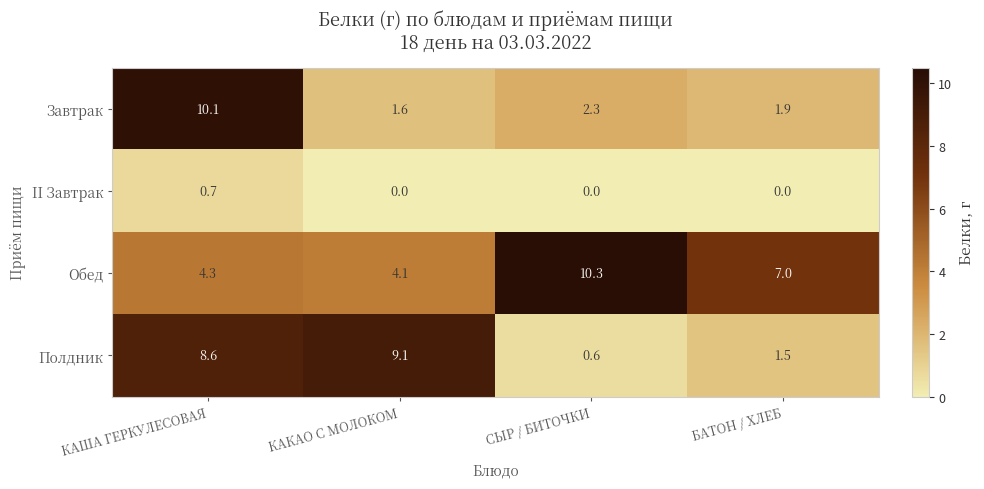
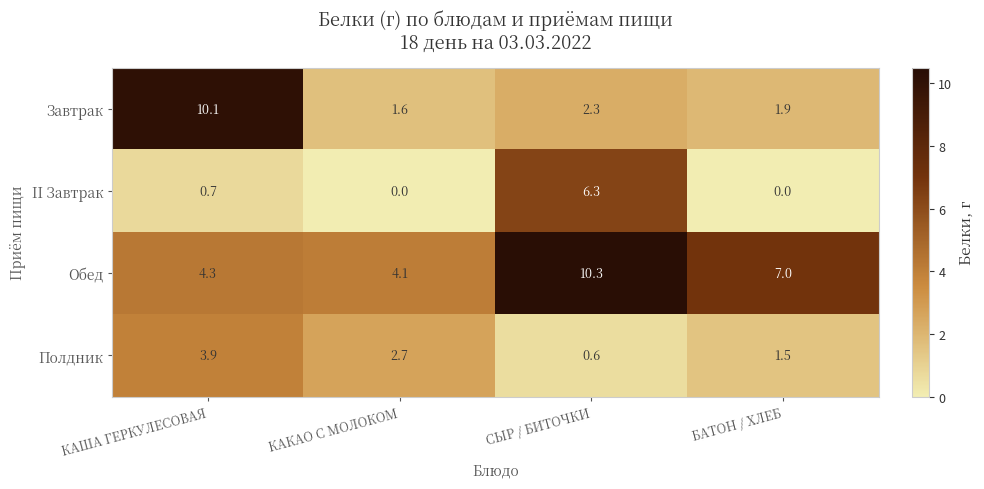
  {
    "Завтрак": {
      "КАША ГЕРКУЛЕСОВАЯ": 10.1,
      "КАКАО С МОЛОКОМ": 1.6,
      "СЫР / БИТОЧКИ": 2.3,
      "БАТОН / ХЛЕБ": 1.9
    },
    "II Завтрак": {
      "КАША ГЕРКУЛЕСОВАЯ": 0.7,
      "КАКАО С МОЛОКОМ": 0.0,
-     "СЫР / БИТОЧКИ": 0.0,
+     "СЫР / БИТОЧКИ": 6.3,
      "БАТОН / ХЛЕБ": 0.0
    },
    "Обед": {
      "КАША ГЕРКУЛЕСОВАЯ": 4.3,
      "КАКАО С МОЛОКОМ": 4.1,
      "СЫР / БИТОЧКИ": 10.3,
      "БАТОН / ХЛЕБ": 7.0
    },
    "Полдник": {
-     "КАША ГЕРКУЛЕСОВАЯ": 8.6,
-     "КАКАО С МОЛОКОМ": 9.1,
+     "КАША ГЕРКУЛЕСОВАЯ": 3.9,
+     "КАКАО С МОЛОКОМ": 2.7,
      "СЫР / БИТОЧКИ": 0.6,
      "БАТОН / ХЛЕБ": 1.5
    }
  }
